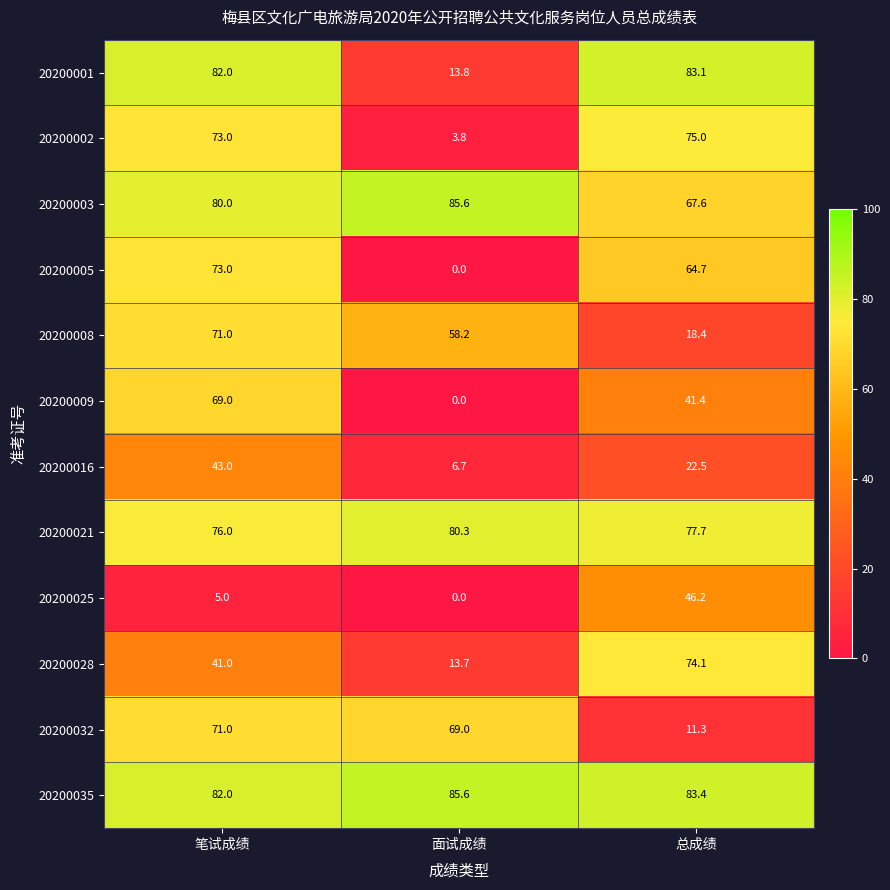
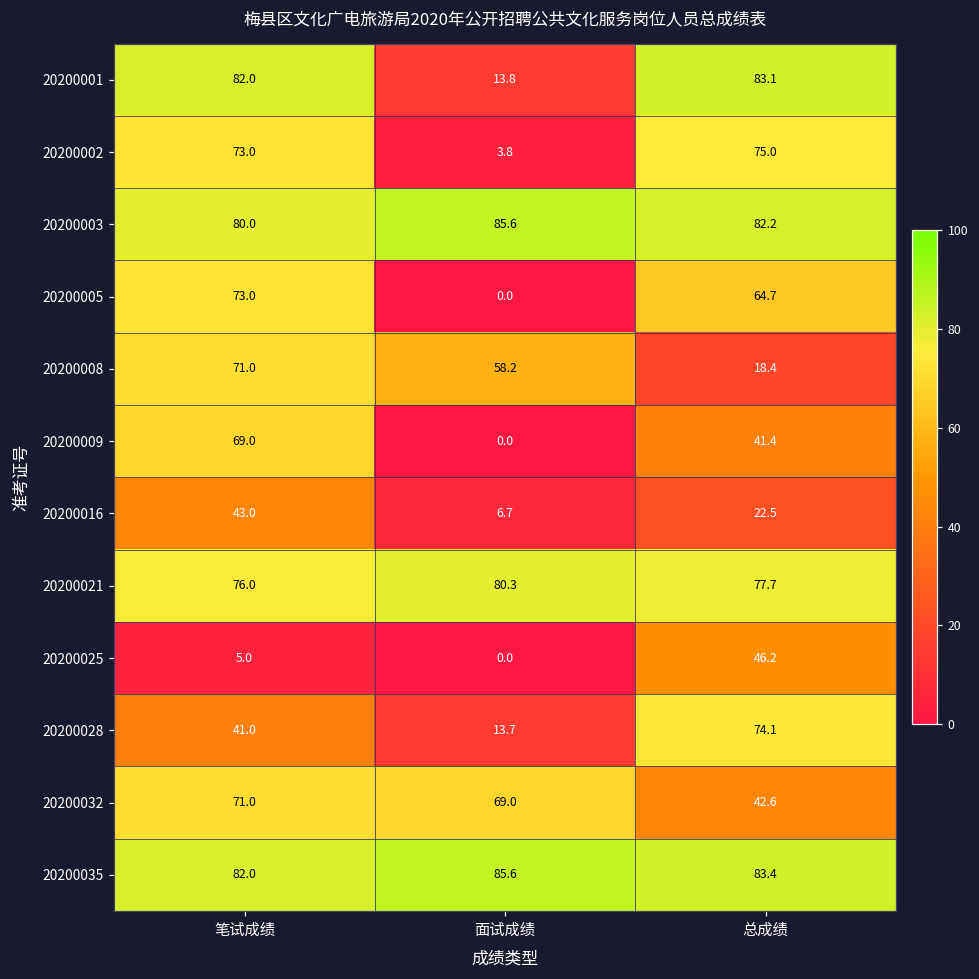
  {
    "20200001": {
      "笔试成绩": 82.0,
      "面试成绩": 13.8,
      "总成绩": 83.1
    },
    "20200002": {
      "笔试成绩": 73.0,
      "面试成绩": 3.8,
      "总成绩": 75.0
    },
    "20200003": {
      "笔试成绩": 80.0,
      "面试成绩": 85.6,
-     "总成绩": 67.6
+     "总成绩": 82.2
    },
    "20200005": {
      "笔试成绩": 73.0,
      "面试成绩": 0.0,
      "总成绩": 64.7
    },
    "20200008": {
      "笔试成绩": 71.0,
      "面试成绩": 58.2,
      "总成绩": 18.4
    },
    "20200009": {
      "笔试成绩": 69.0,
      "面试成绩": 0.0,
      "总成绩": 41.4
    },
    "20200016": {
      "笔试成绩": 43.0,
      "面试成绩": 6.7,
      "总成绩": 22.5
    },
    "20200021": {
      "笔试成绩": 76.0,
      "面试成绩": 80.3,
      "总成绩": 77.7
    },
    "20200025": {
      "笔试成绩": 5.0,
      "面试成绩": 0.0,
      "总成绩": 46.2
    },
    "20200028": {
      "笔试成绩": 41.0,
      "面试成绩": 13.7,
      "总成绩": 74.1
    },
    "20200032": {
      "笔试成绩": 71.0,
      "面试成绩": 69.0,
-     "总成绩": 11.3
+     "总成绩": 42.6
    },
    "20200035": {
      "笔试成绩": 82.0,
      "面试成绩": 85.6,
      "总成绩": 83.4
    }
  }
